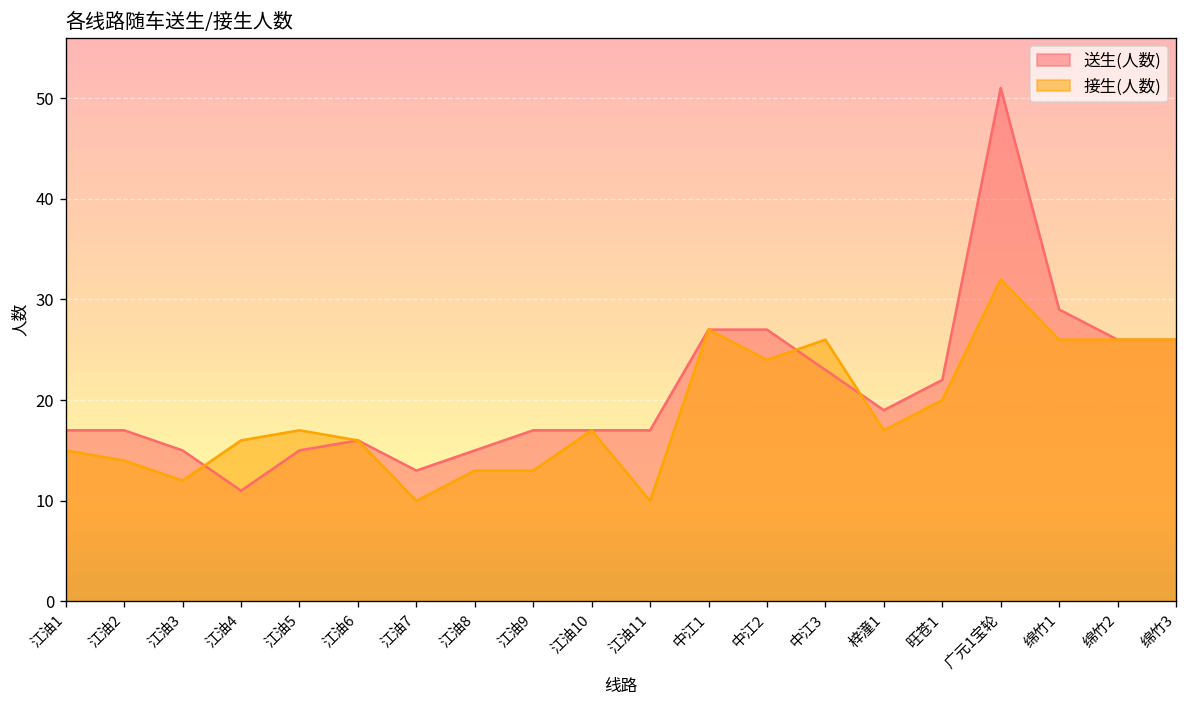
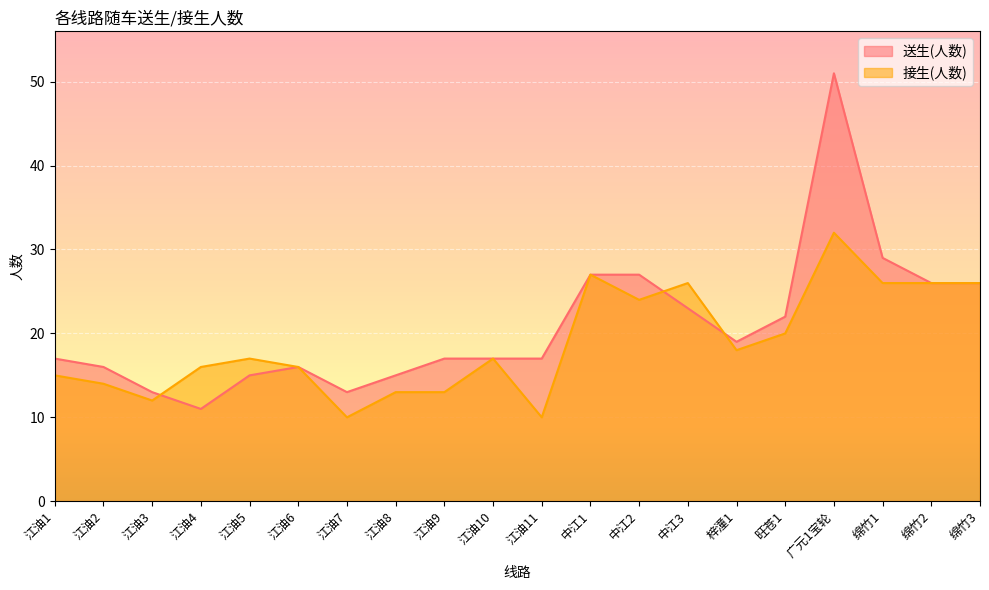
  {
    "送生(人数)": {
      "江油1": 17,
-     "江油2": 17,
-     "江油3": 15,
+     "江油2": 16,
+     "江油3": 13,
      "江油4": 11,
      "江油5": 15,
      "江油7": 13,
      "江油8": 15,
      "江油9": 17,
      "江油11": 17,
      "中江2": 27,
      "中江3": 23,
      "梓潼1": 19,
      "旺苍1": 22,
      "广元1宝轮": 51,
      "绵竹1": 29
    },
    "接生(人数)": {
      "江油1": 15,
      "江油2": 14,
      "江油3": 12,
      "江油4": 16,
      "江油5": 17,
      "江油7": 10,
      "江油8": 13,
      "江油9": 13,
      "江油11": 10,
      "中江2": 24,
      "中江3": 26,
-     "梓潼1": 17,
+     "梓潼1": 18,
      "旺苍1": 20,
      "广元1宝轮": 32,
      "绵竹1": 26
    }
  }
